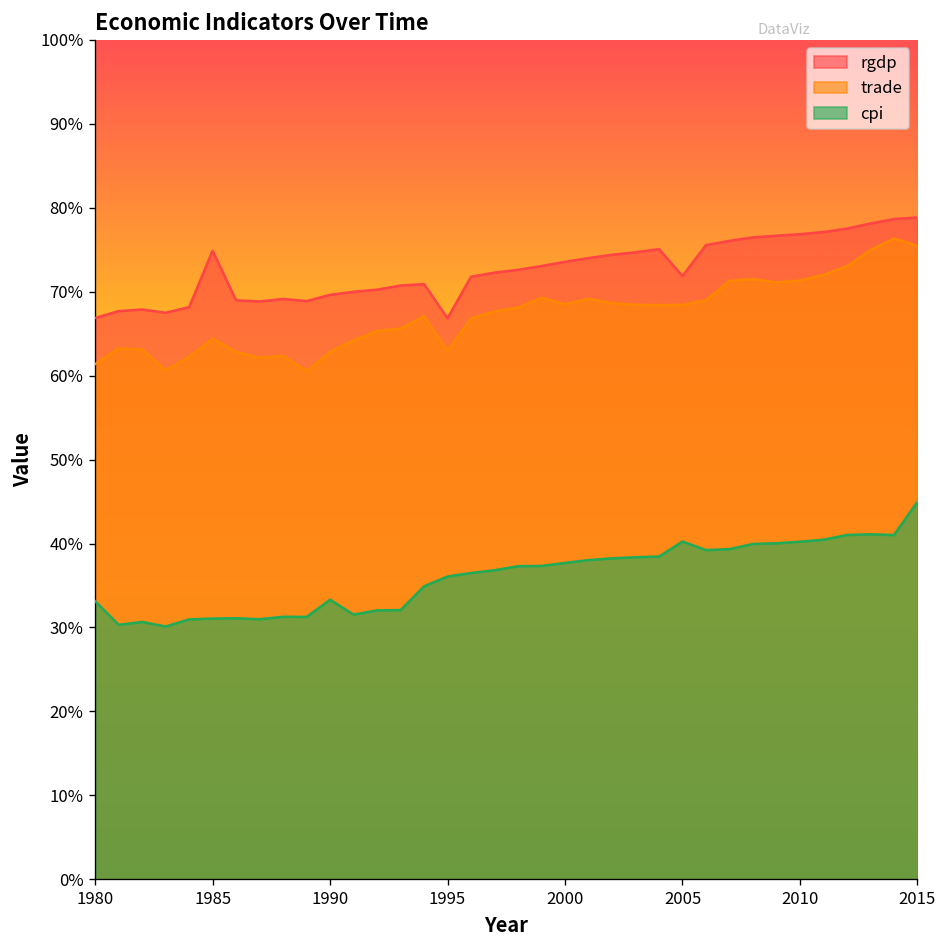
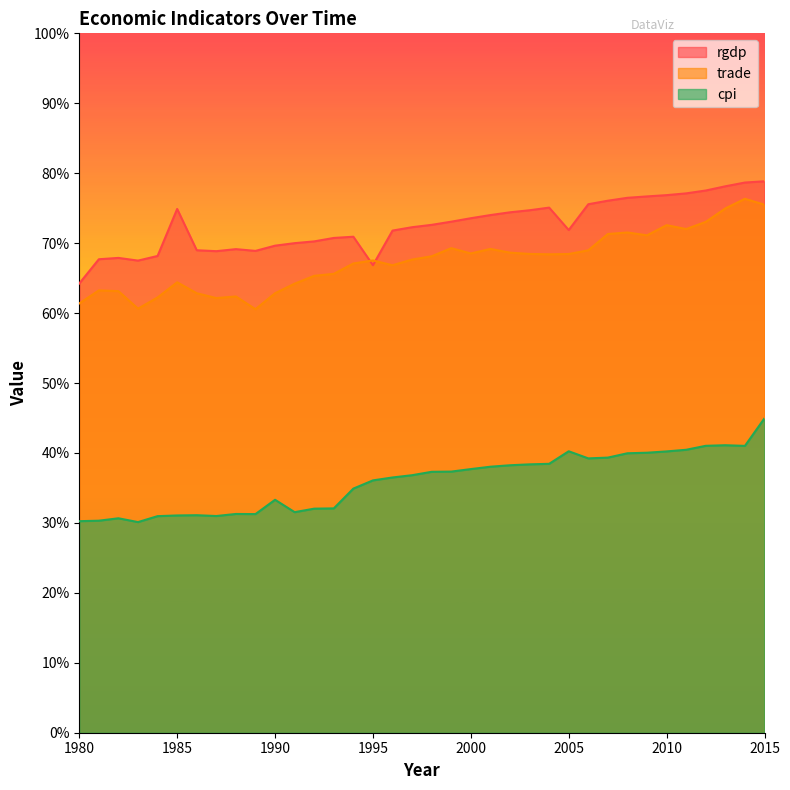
  {
    "rgdp": {
-     "1980": "67%",
+     "1980": "64%",
      "1985": "75%",
      "1990": "70%",
      "1995": "67%",
      "2000": "74%",
      "2005": "72%",
      "2010": "77%",
      "2015": "79%"
    },
    "trade": {
      "1980": "61%",
      "1985": "64%",
      "1990": "63%",
-     "1995": "63%",
+     "1995": "68%",
      "2000": "69%",
      "2005": "68%",
-     "2010": "71%",
+     "2010": "73%",
      "2015": "75%"
    },
    "cpi": {
-     "1980": "33%",
+     "1980": "30%",
      "1985": "31%",
      "1990": "33%",
      "1995": "36%",
      "2000": "38%",
      "2005": "40%",
      "2010": "40%",
      "2015": "45%"
    }
  }
